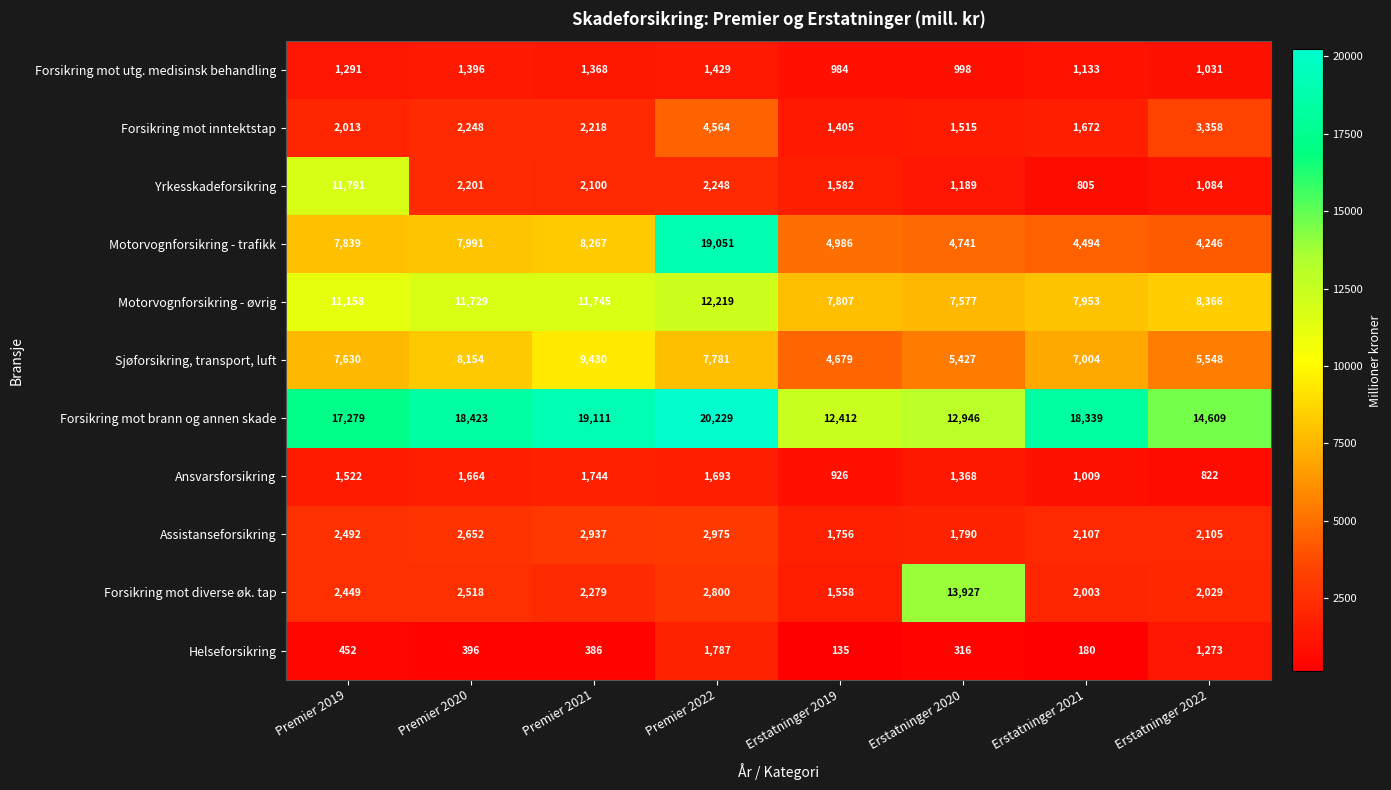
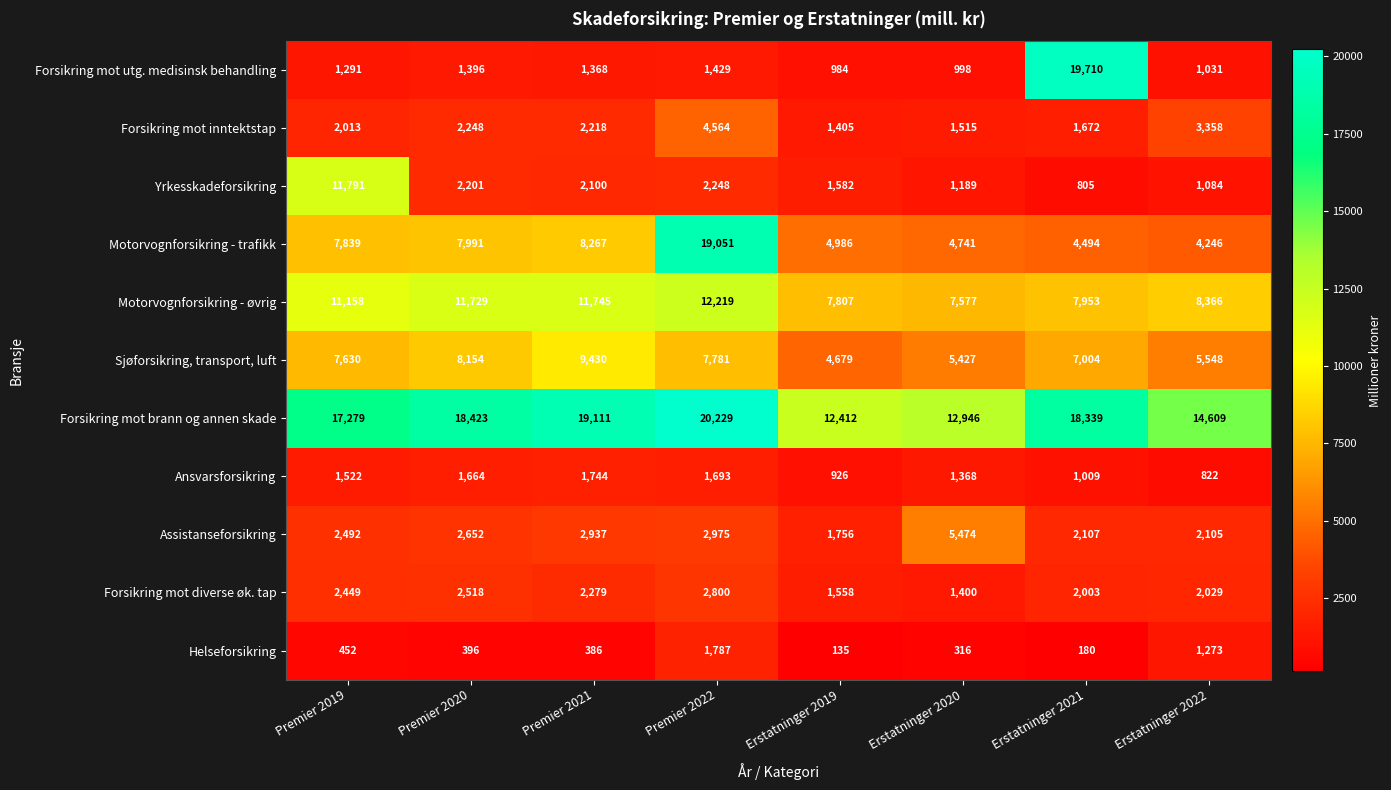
  {
    "Forsikring mot utg. medisinsk behandling": {
      "Premier 2019": "1,291",
      "Premier 2020": "1,396",
      "Premier 2021": "1,368",
      "Premier 2022": "1,429",
      "Erstatninger 2019": "984",
      "Erstatninger 2020": "998",
-     "Erstatninger 2021": "1,133",
+     "Erstatninger 2021": "19,710",
      "Erstatninger 2022": "1,031"
    },
    "Forsikring mot inntektstap": {
      "Premier 2019": "2,013",
      "Premier 2020": "2,248",
      "Premier 2021": "2,218",
      "Premier 2022": "4,564",
      "Erstatninger 2019": "1,405",
      "Erstatninger 2020": "1,515",
      "Erstatninger 2021": "1,672",
      "Erstatninger 2022": "3,358"
    },
    "Yrkesskadeforsikring": {
      "Premier 2019": "11,791",
      "Premier 2020": "2,201",
      "Premier 2021": "2,100",
      "Premier 2022": "2,248",
      "Erstatninger 2019": "1,582",
      "Erstatninger 2020": "1,189",
      "Erstatninger 2021": "805",
      "Erstatninger 2022": "1,084"
    },
    "Motorvognforsikring - trafikk": {
      "Premier 2019": "7,839",
      "Premier 2020": "7,991",
      "Premier 2021": "8,267",
      "Premier 2022": "19,051",
      "Erstatninger 2019": "4,986",
      "Erstatninger 2020": "4,741",
      "Erstatninger 2021": "4,494",
      "Erstatninger 2022": "4,246"
    },
    "Motorvognforsikring - øvrig": {
      "Premier 2019": "11,158",
      "Premier 2020": "11,729",
      "Premier 2021": "11,745",
      "Premier 2022": "12,219",
      "Erstatninger 2019": "7,807",
      "Erstatninger 2020": "7,577",
      "Erstatninger 2021": "7,953",
      "Erstatninger 2022": "8,366"
    },
    "Sjøforsikring, transport, luft": {
      "Premier 2019": "7,630",
      "Premier 2020": "8,154",
      "Premier 2021": "9,430",
      "Premier 2022": "7,781",
      "Erstatninger 2019": "4,679",
      "Erstatninger 2020": "5,427",
      "Erstatninger 2021": "7,004",
      "Erstatninger 2022": "5,548"
    },
    "Forsikring mot brann og annen skade": {
      "Premier 2019": "17,279",
      "Premier 2020": "18,423",
      "Premier 2021": "19,111",
      "Premier 2022": "20,229",
      "Erstatninger 2019": "12,412",
      "Erstatninger 2020": "12,946",
      "Erstatninger 2021": "18,339",
      "Erstatninger 2022": "14,609"
    },
    "Ansvarsforsikring": {
      "Premier 2019": "1,522",
      "Premier 2020": "1,664",
      "Premier 2021": "1,744",
      "Premier 2022": "1,693",
      "Erstatninger 2019": "926",
      "Erstatninger 2020": "1,368",
      "Erstatninger 2021": "1,009",
      "Erstatninger 2022": "822"
    },
    "Assistanseforsikring": {
      "Premier 2019": "2,492",
      "Premier 2020": "2,652",
      "Premier 2021": "2,937",
      "Premier 2022": "2,975",
      "Erstatninger 2019": "1,756",
-     "Erstatninger 2020": "1,790",
+     "Erstatninger 2020": "5,474",
      "Erstatninger 2021": "2,107",
      "Erstatninger 2022": "2,105"
    },
    "Forsikring mot diverse øk. tap": {
      "Premier 2019": "2,449",
      "Premier 2020": "2,518",
      "Premier 2021": "2,279",
      "Premier 2022": "2,800",
      "Erstatninger 2019": "1,558",
-     "Erstatninger 2020": "13,927",
+     "Erstatninger 2020": "1,400",
      "Erstatninger 2021": "2,003",
      "Erstatninger 2022": "2,029"
    },
    "Helseforsikring": {
      "Premier 2019": "452",
      "Premier 2020": "396",
      "Premier 2021": "386",
      "Premier 2022": "1,787",
      "Erstatninger 2019": "135",
      "Erstatninger 2020": "316",
      "Erstatninger 2021": "180",
      "Erstatninger 2022": "1,273"
    }
  }
